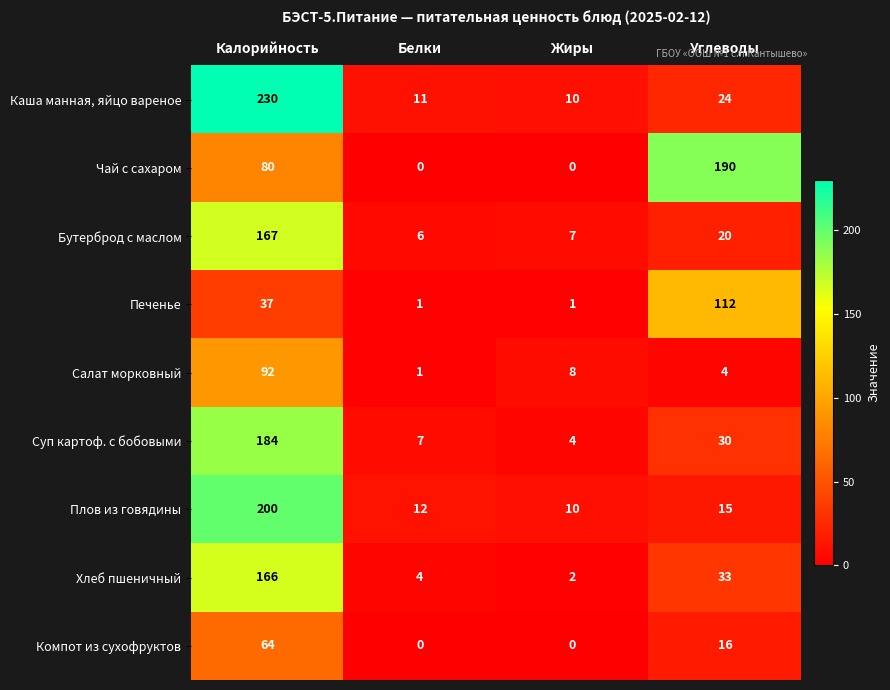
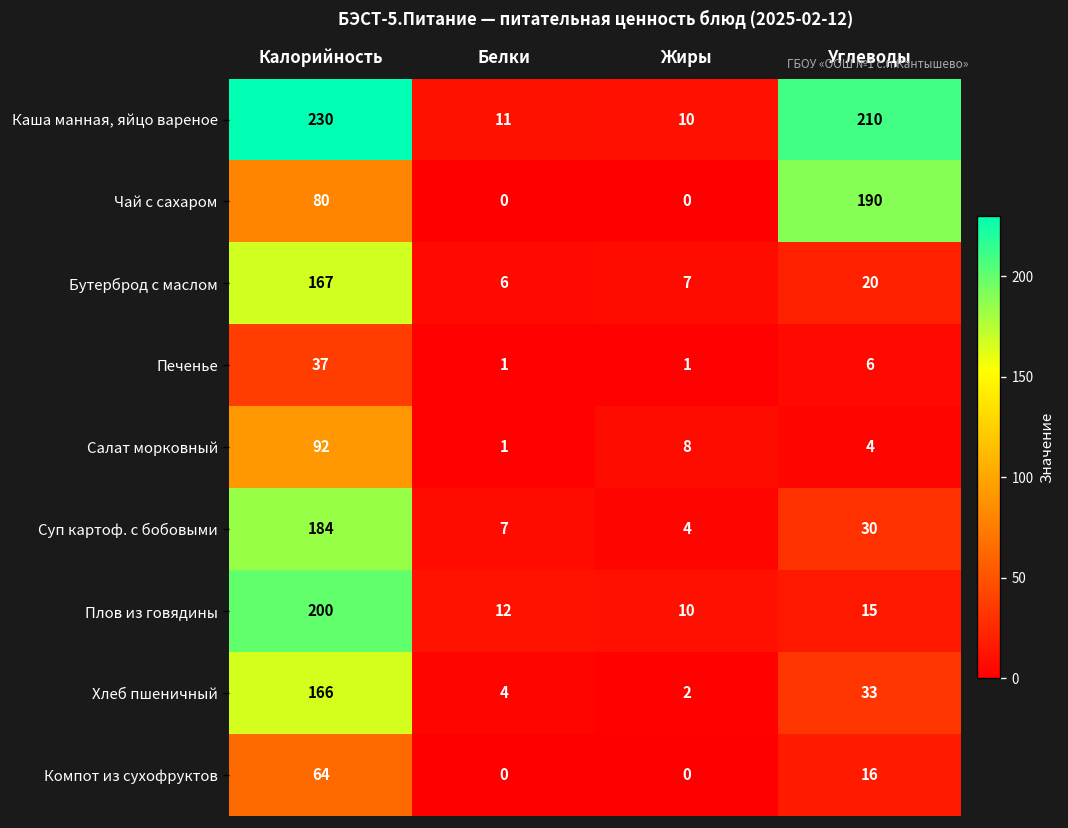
  {
    "Каша манная, яйцо вареное": {
      "Калорийность": 230,
      "Белки": 11,
      "Жиры": 10,
-     "Углеводы": 24
+     "Углеводы": 210
    },
    "Чай с сахаром": {
      "Калорийность": 80,
      "Белки": 0,
      "Жиры": 0,
      "Углеводы": 190
    },
    "Бутерброд с маслом": {
      "Калорийность": 167,
      "Белки": 6,
      "Жиры": 7,
      "Углеводы": 20
    },
    "Печенье": {
      "Калорийность": 37,
      "Белки": 1,
      "Жиры": 1,
-     "Углеводы": 112
+     "Углеводы": 6
    },
    "Салат морковный": {
      "Калорийность": 92,
      "Белки": 1,
      "Жиры": 8,
      "Углеводы": 4
    },
    "Суп картоф. с бобовыми": {
      "Калорийность": 184,
      "Белки": 7,
      "Жиры": 4,
      "Углеводы": 30
    },
    "Плов из говядины": {
      "Калорийность": 200,
      "Белки": 12,
      "Жиры": 10,
      "Углеводы": 15
    },
    "Хлеб пшеничный": {
      "Калорийность": 166,
      "Белки": 4,
      "Жиры": 2,
      "Углеводы": 33
    },
    "Компот из сухофруктов": {
      "Калорийность": 64,
      "Белки": 0,
      "Жиры": 0,
      "Углеводы": 16
    }
  }
